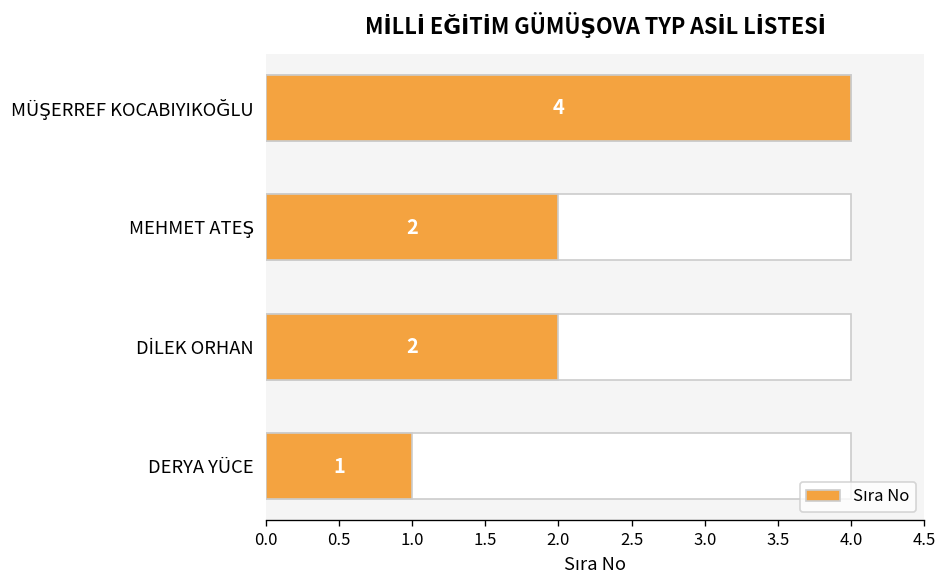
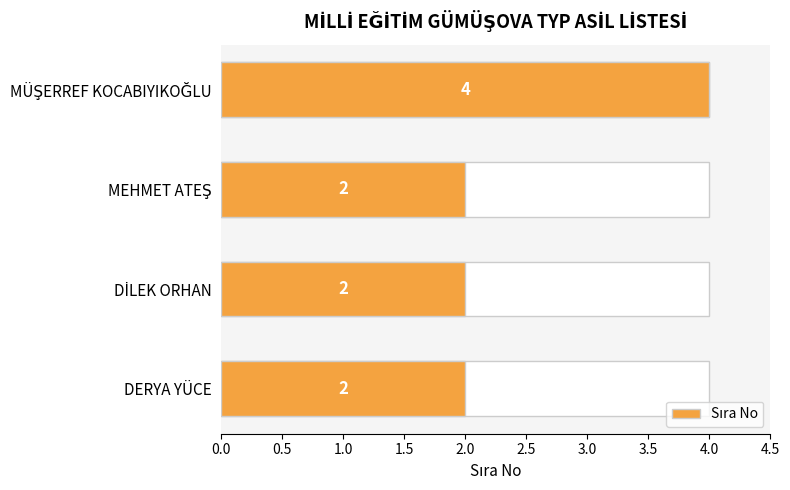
  {
    "Sıra No": {
      "MÜŞERREF KOCABIYIKOĞLU": 4,
-     "DERYA YÜCE": 1
+     "DERYA YÜCE": 2
    }
  }
